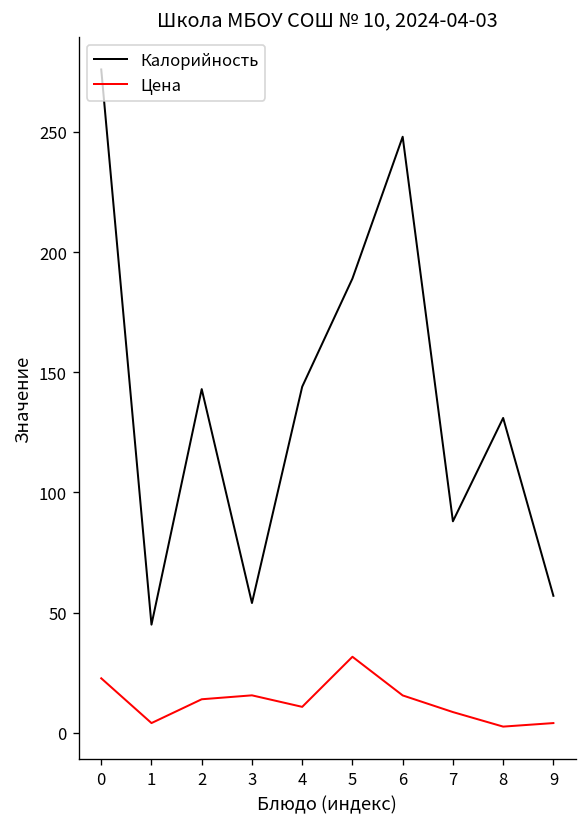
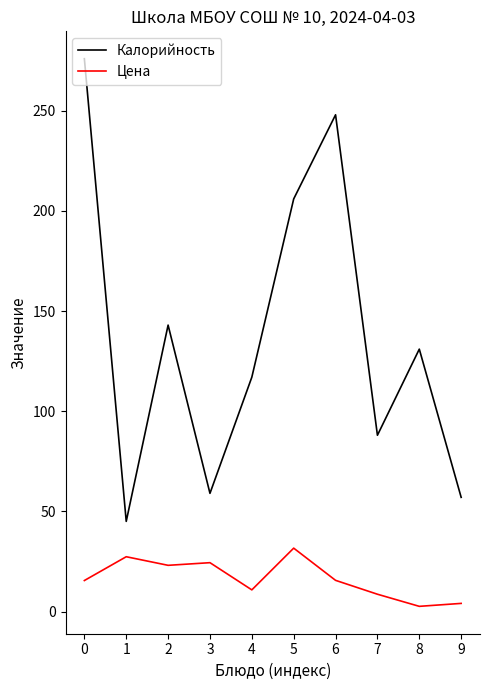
  {
    "Калорийность": {
      "1": 45,
      "2": 143,
-     "3": 54,
-     "4": 144,
-     "5": 189,
+     "3": 59,
+     "4": 117,
+     "5": 206,
      "6": 248,
      "7": 88,
      "8": 131,
      "9": 57
    },
    "Цена": {
-     "0": 23,
-     "1": 4,
-     "2": 14,
-     "3": 16,
+     "0": 15,
+     "1": 27,
+     "2": 23,
+     "3": 24,
      "4": 11,
      "5": 32,
      "6": 16,
      "7": 9,
      "8": 3,
      "9": 4
    }
  }
